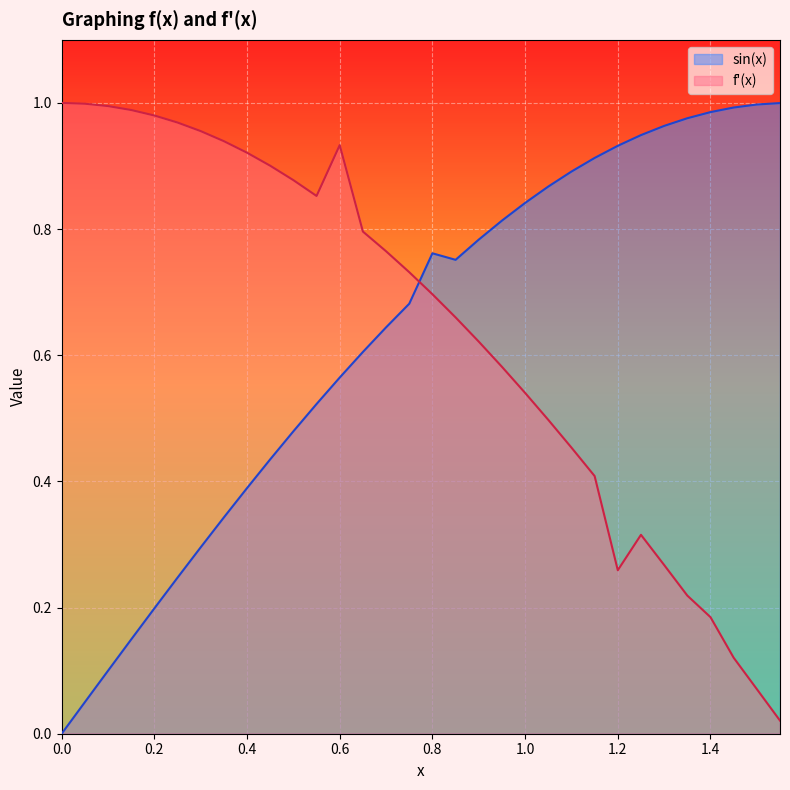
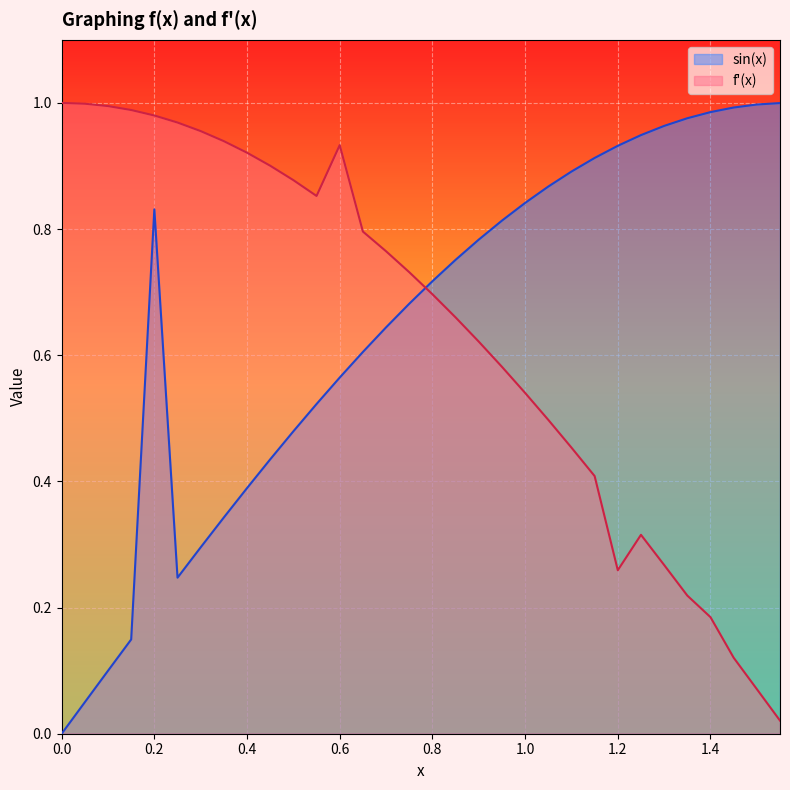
  {
    "sin(x)": {
      "0.0": 0.00,
-     "0.2": 0.20,
+     "0.2": 0.83,
      "0.4": 0.39,
      "0.6": 0.56,
-     "0.8": 0.76,
+     "0.8": 0.72,
      "1.0": 0.84,
      "1.2": 0.93,
      "1.4": 0.99
    },
    "f'(x)": {
      "0.0": 1.00,
      "0.2": 0.98,
      "0.4": 0.92,
      "0.6": 0.93,
      "0.8": 0.70,
      "1.0": 0.54,
      "1.2": 0.26,
      "1.4": 0.18
    }
  }
